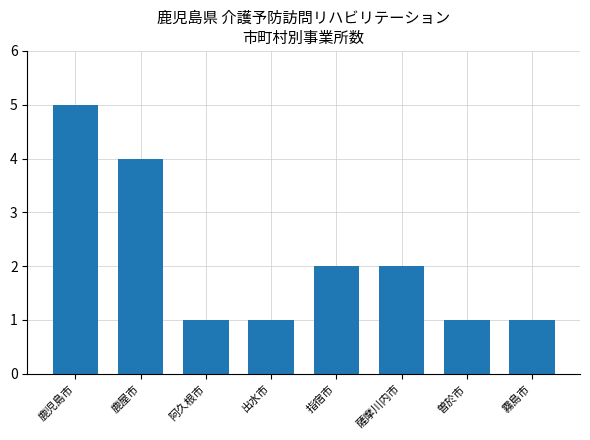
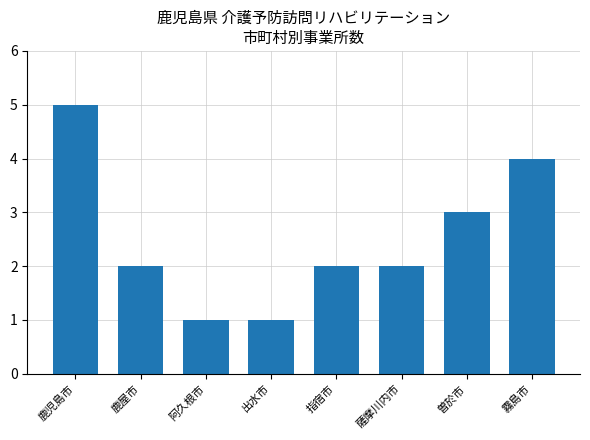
  {
    "鹿児島市": 5,
-   "鹿屋市": 4,
+   "鹿屋市": 2,
    "阿久根市": 1,
    "出水市": 1,
    "指宿市": 2,
    "薩摩川内市": 2,
-   "曽於市": 1,
-   "霧島市": 1
+   "曽於市": 3,
+   "霧島市": 4
  }
